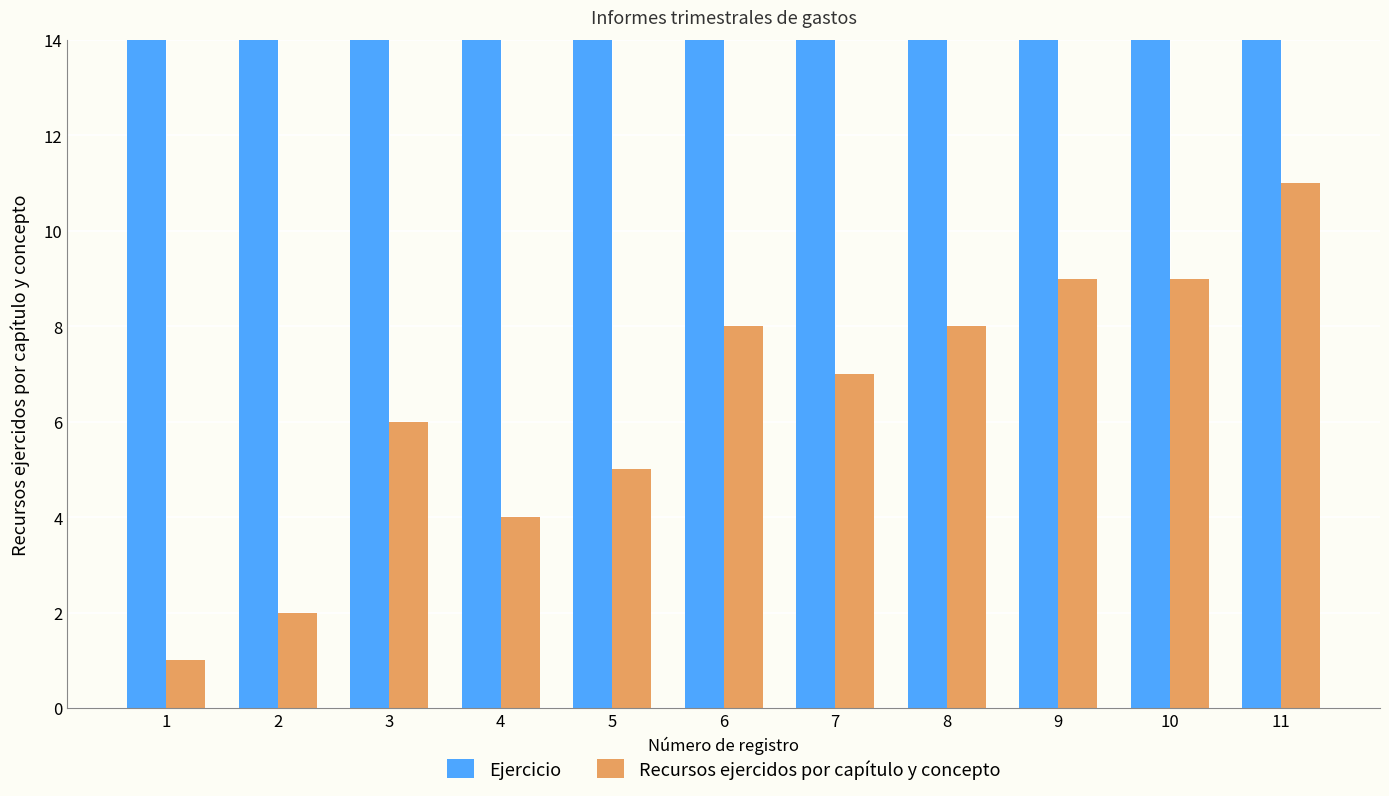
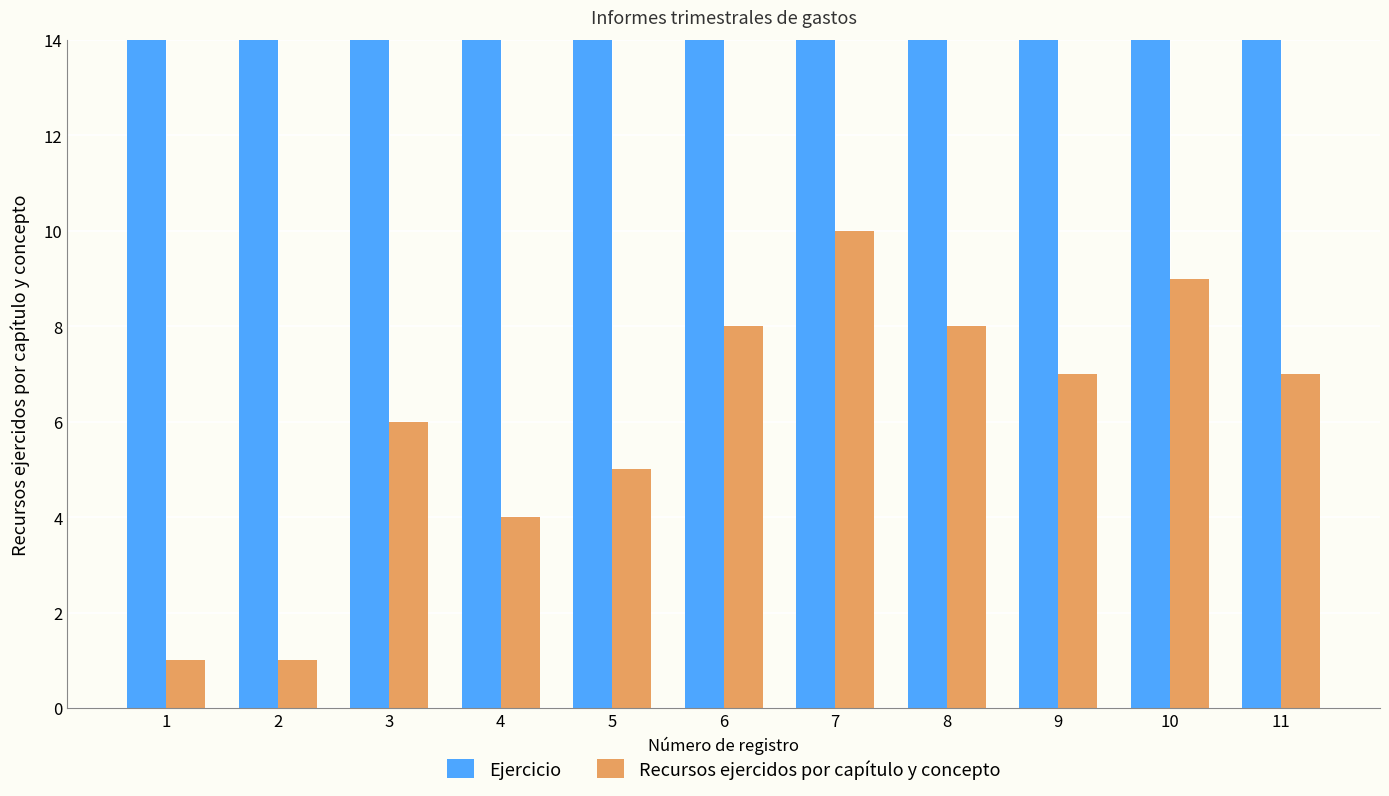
  {
    "Recursos ejercidos por capítulo y concepto": {
      "1": 1,
-     "2": 2,
+     "2": 1,
      "3": 6,
      "4": 4,
      "5": 5,
      "6": 8,
-     "7": 7,
+     "7": 10,
      "8": 8,
-     "9": 9,
+     "9": 7,
      "10": 9,
-     "11": 11
+     "11": 7
    }
  }
